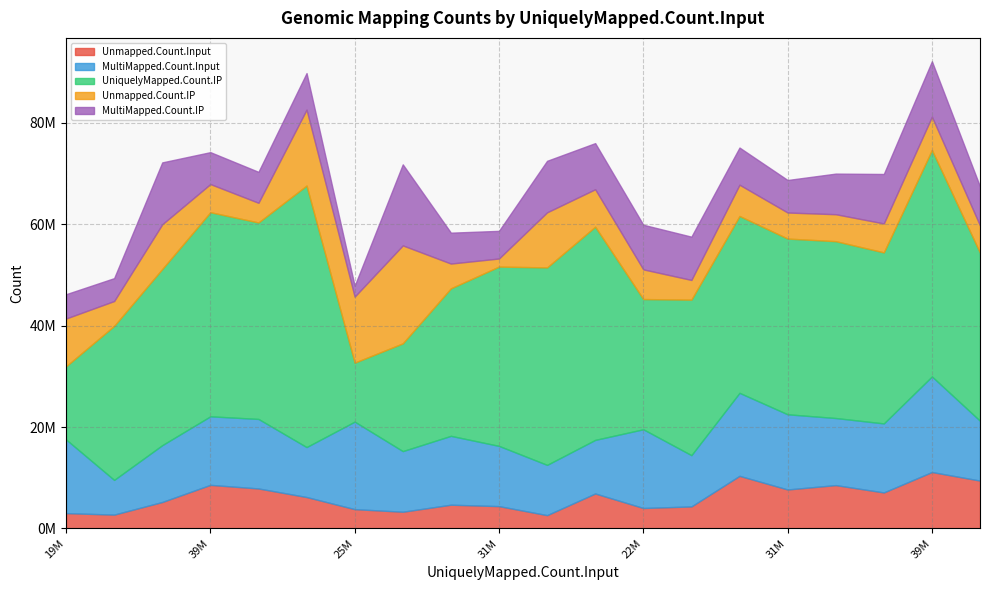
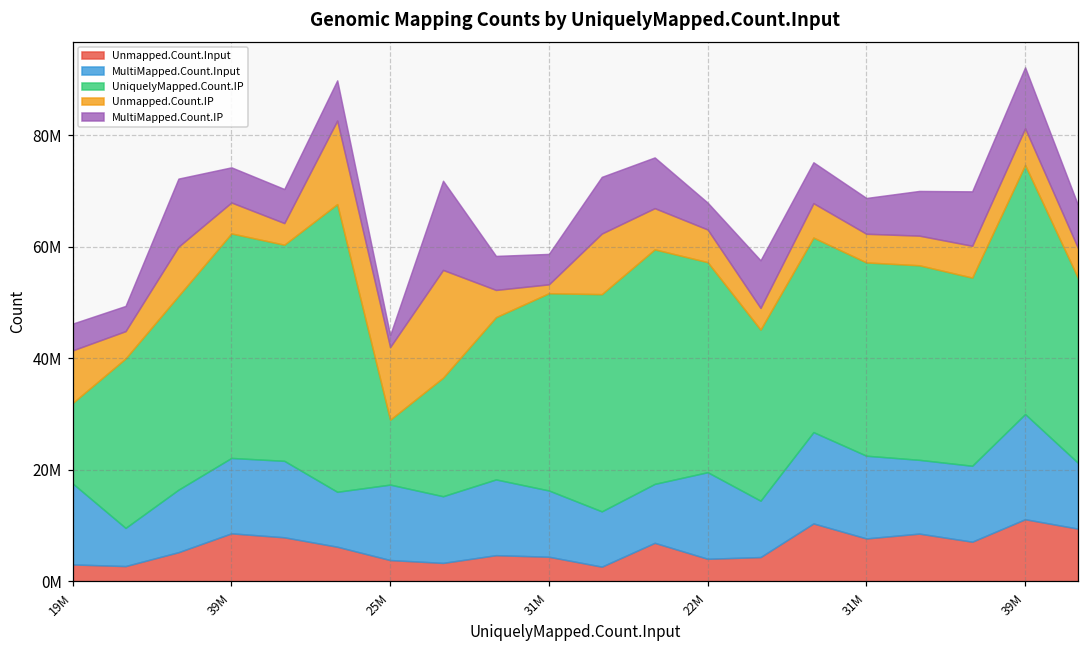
  {
    "Unmapped.Count.Input": {
      "19M": 3000000,
      "25M": 4000000,
      "22M": 4000000
    },
    "MultiMapped.Count.Input": {
      "19M": 15000000,
-     "25M": 17000000,
+     "25M": 14000000,
      "22M": 16000000
    },
    "UniquelyMapped.Count.IP": {
      "19M": 14000000,
      "25M": 12000000,
-     "22M": 26000000
+     "22M": 38000000
    },
    "Unmapped.Count.IP": {
      "19M": 9000000,
      "25M": 13000000,
      "22M": 6000000
    },
    "MultiMapped.Count.IP": {
      "19M": 5000000,
      "25M": 2000000,
-     "22M": 9000000
+     "22M": 5000000
    }
  }
